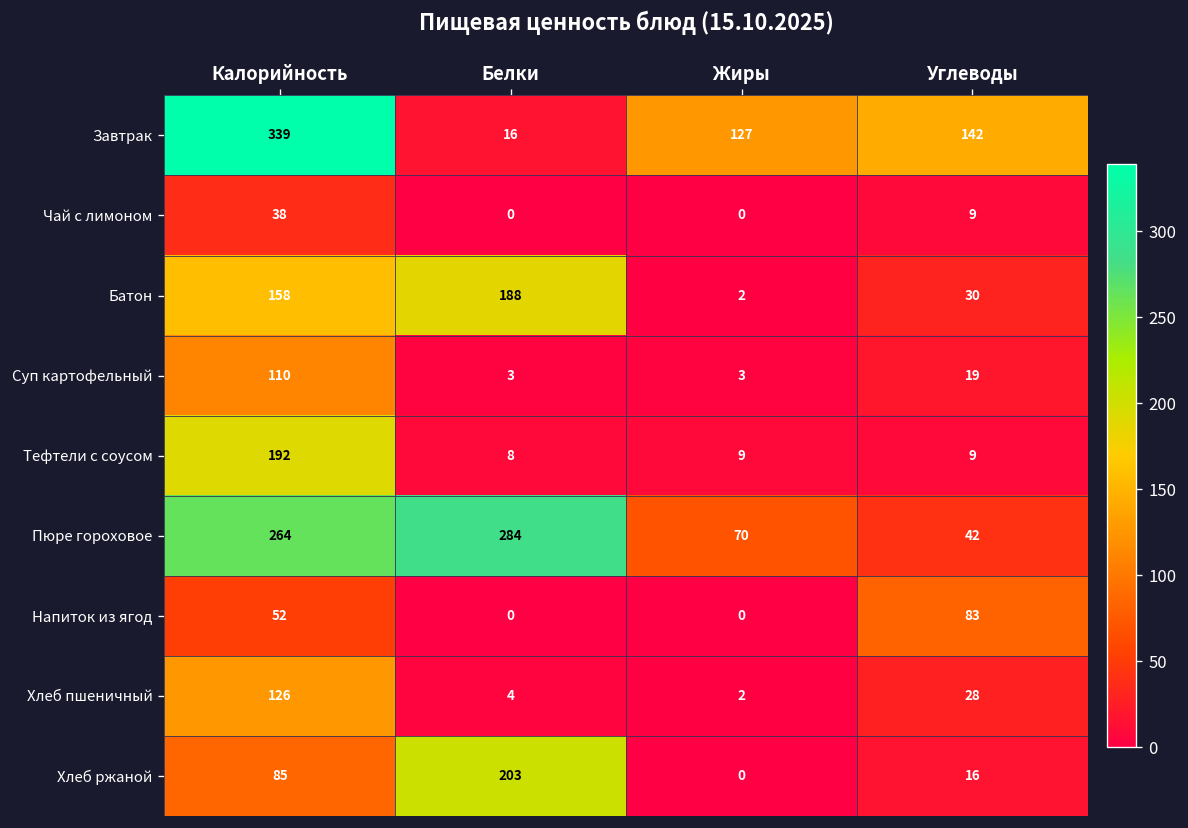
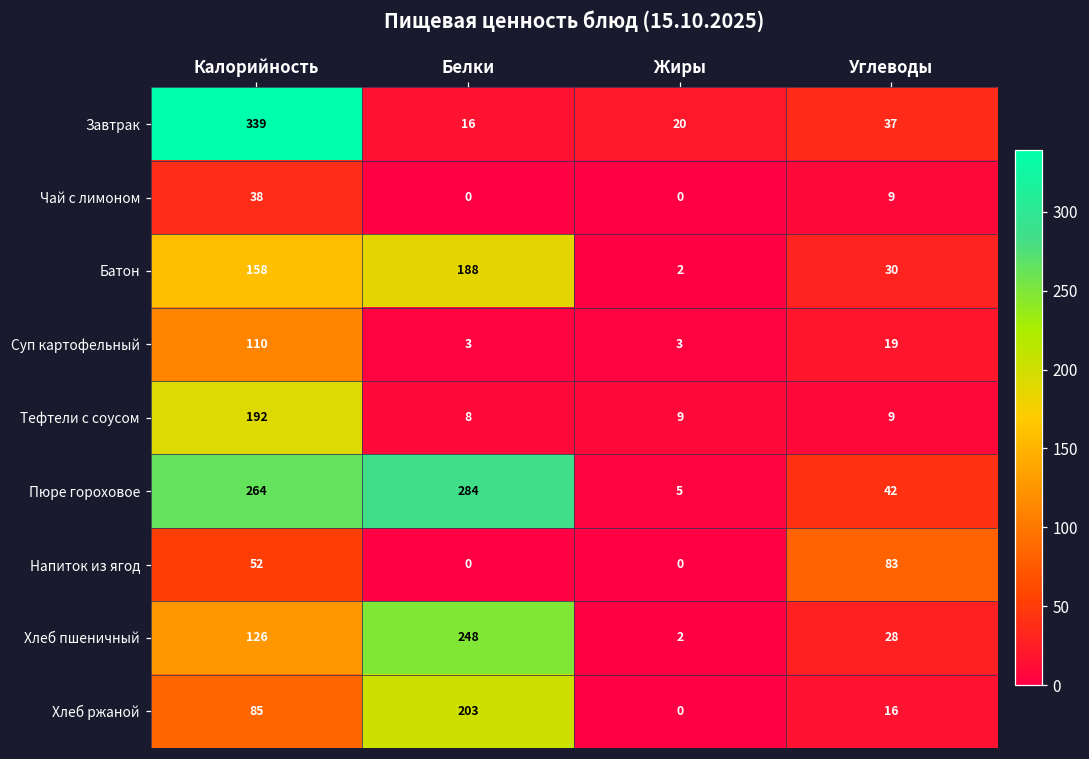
  {
    "Завтрак": {
      "Калорийность": 339,
      "Белки": 16,
-     "Жиры": 127,
-     "Углеводы": 142
+     "Жиры": 20,
+     "Углеводы": 37
    },
    "Чай с лимоном": {
      "Калорийность": 38,
      "Белки": 0,
      "Жиры": 0,
      "Углеводы": 9
    },
    "Батон": {
      "Калорийность": 158,
      "Белки": 188,
      "Жиры": 2,
      "Углеводы": 30
    },
    "Суп картофельный": {
      "Калорийность": 110,
      "Белки": 3,
      "Жиры": 3,
      "Углеводы": 19
    },
    "Тефтели с соусом": {
      "Калорийность": 192,
      "Белки": 8,
      "Жиры": 9,
      "Углеводы": 9
    },
    "Пюре гороховое": {
      "Калорийность": 264,
      "Белки": 284,
-     "Жиры": 70,
+     "Жиры": 5,
      "Углеводы": 42
    },
    "Напиток из ягод": {
      "Калорийность": 52,
      "Белки": 0,
      "Жиры": 0,
      "Углеводы": 83
    },
    "Хлеб пшеничный": {
      "Калорийность": 126,
-     "Белки": 4,
+     "Белки": 248,
      "Жиры": 2,
      "Углеводы": 28
    },
    "Хлеб ржаной": {
      "Калорийность": 85,
      "Белки": 203,
      "Жиры": 0,
      "Углеводы": 16
    }
  }
